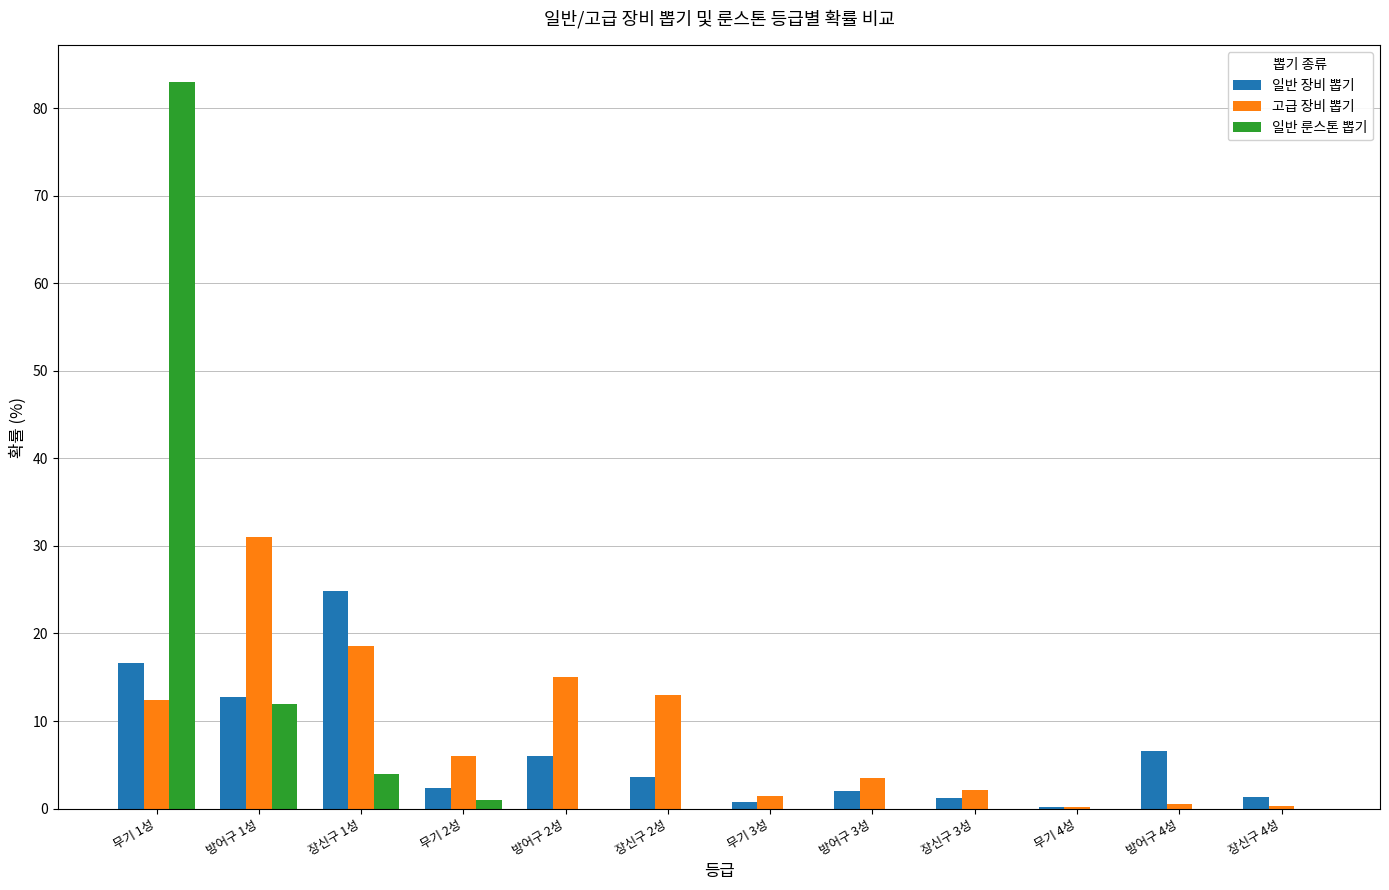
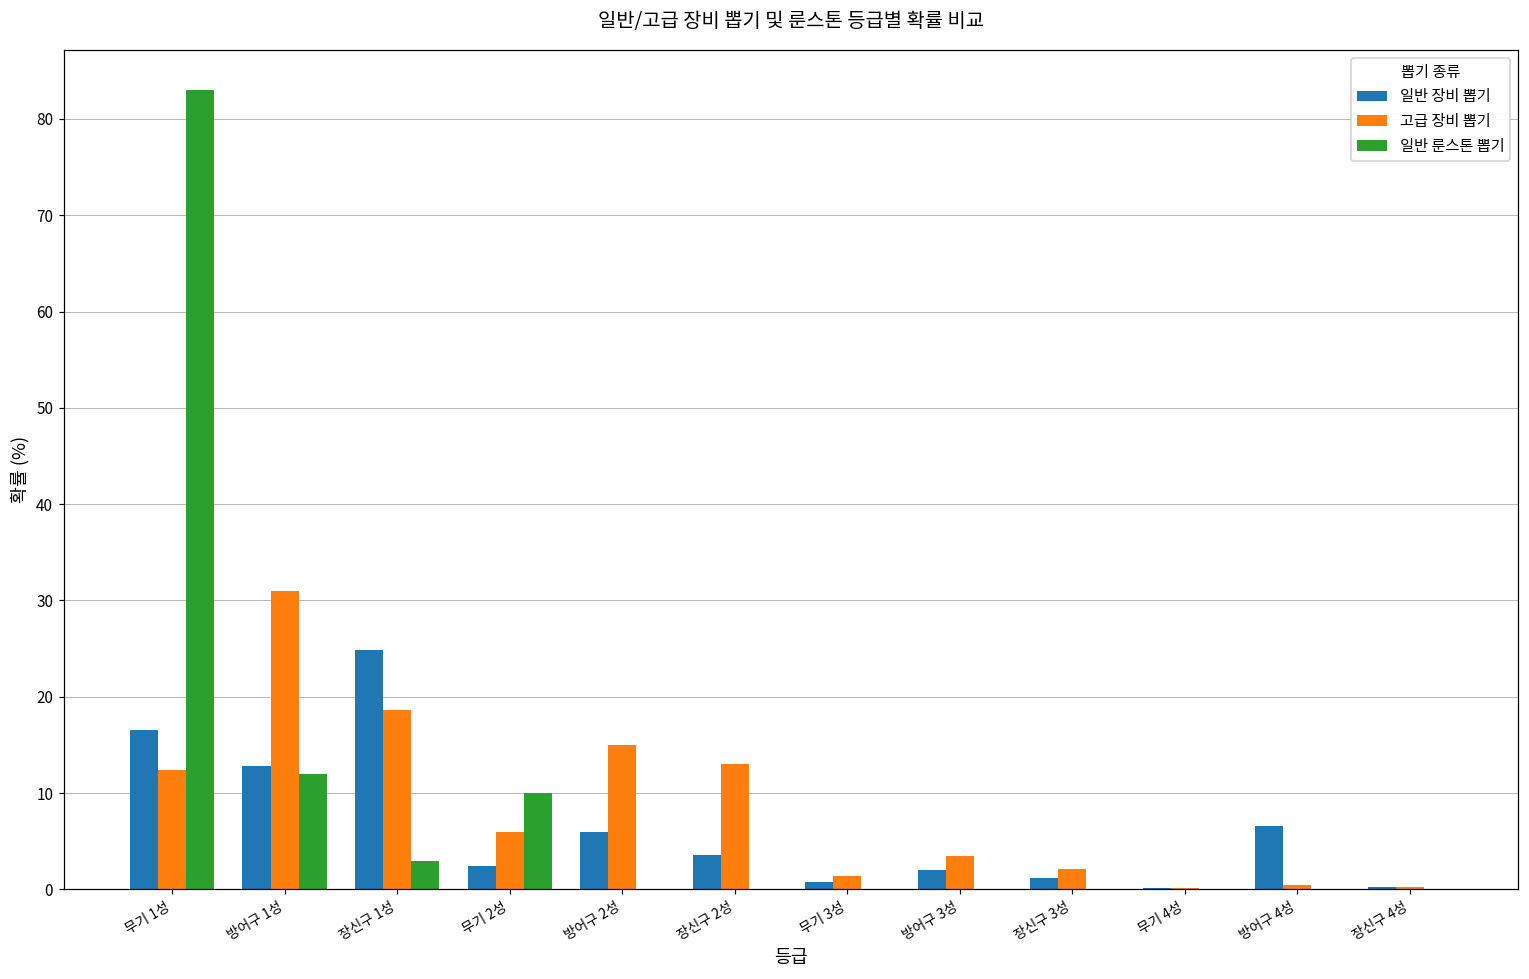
  {
    "일반 장비 뽑기": {
      "무기 1성": 17,
      "방어구 1성": 13,
      "장신구 1성": 25,
      "무기 2성": 2,
      "방어구 2성": 6,
      "장신구 2성": 4,
      "무기 3성": 1,
      "방어구 3성": 2,
      "장신구 3성": 1,
      "방어구 4성": 7,
-     "장신구 4성": 1
+     "장신구 4성": 0
    },
    "고급 장비 뽑기": {
      "무기 1성": 12,
      "방어구 1성": 31,
      "장신구 1성": 19,
      "무기 2성": 6,
      "방어구 2성": 15,
      "장신구 2성": 13,
      "무기 3성": 1,
      "방어구 3성": 4,
      "장신구 3성": 2,
      "방어구 4성": 1,
      "장신구 4성": 0
    },
    "일반 룬스톤 뽑기": {
      "무기 1성": 83,
      "방어구 1성": 12,
-     "장신구 1성": 4,
-     "무기 2성": 1,
+     "장신구 1성": 3,
+     "무기 2성": 10,
      "방어구 2성": 0,
      "장신구 2성": 0,
      "무기 3성": 0,
      "방어구 3성": 0,
      "장신구 3성": 0,
      "무기 4성": 0,
      "방어구 4성": 0,
      "장신구 4성": 0
    }
  }
